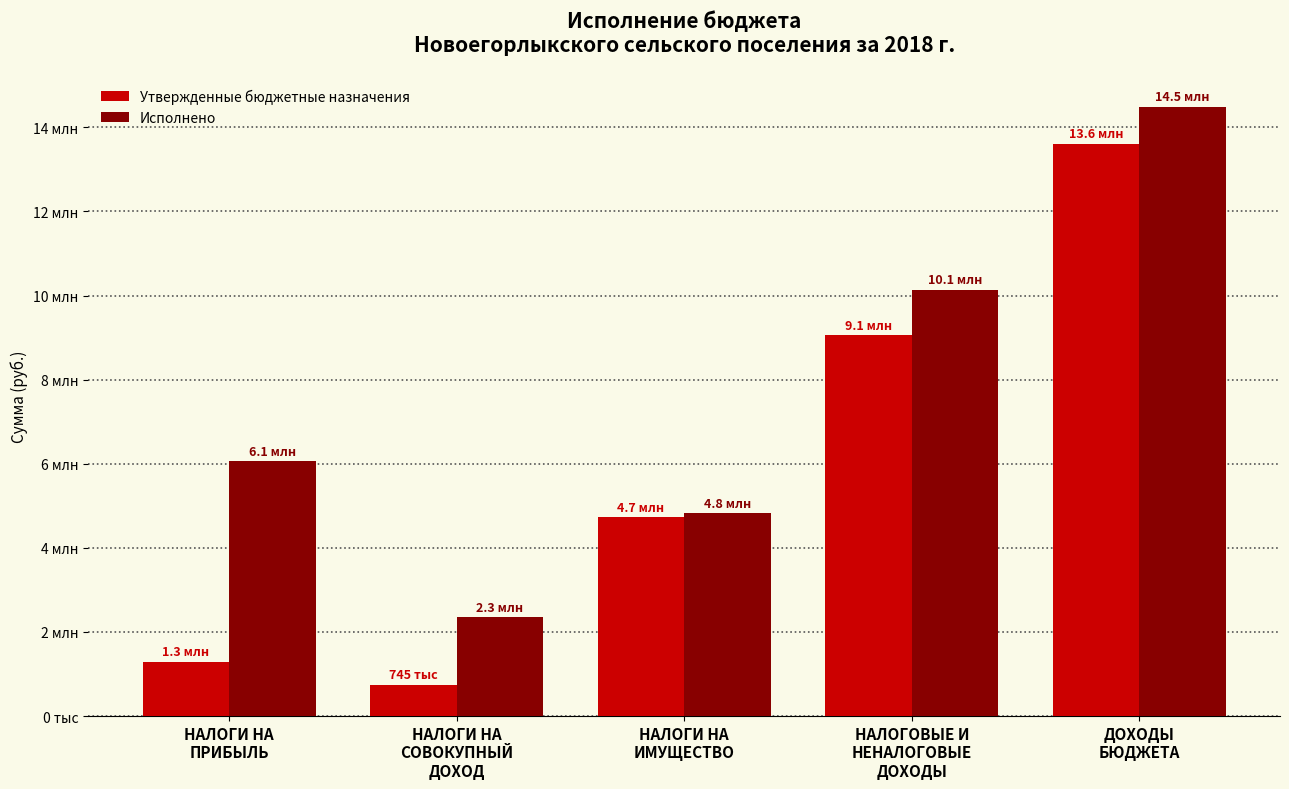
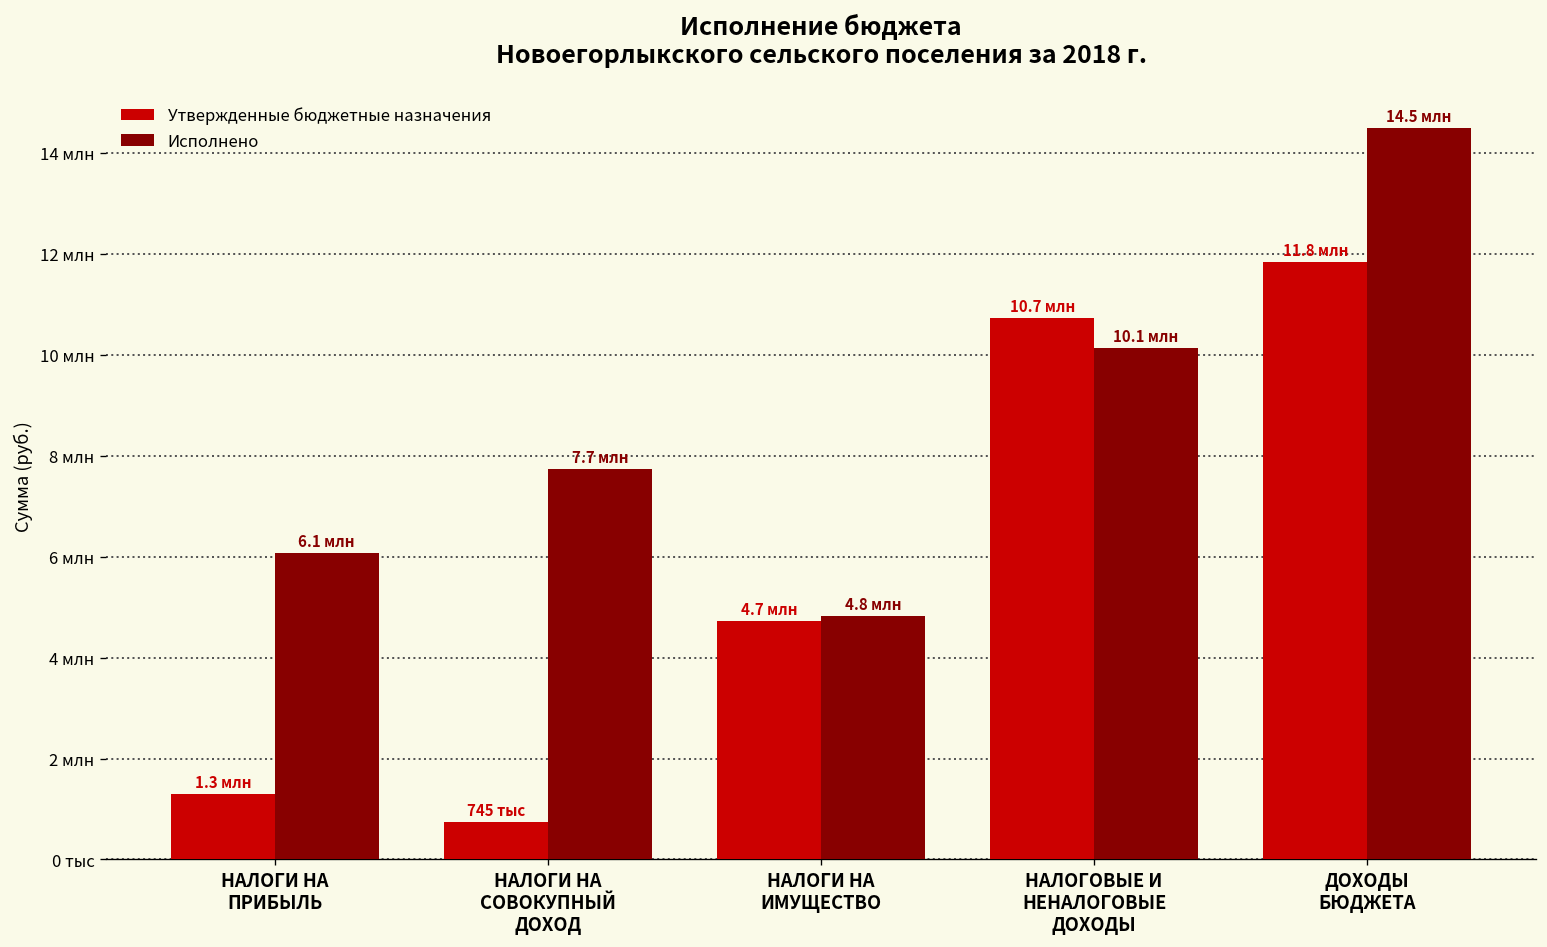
  {
    "Утвержденные бюджетные назначения": {
-     "НАЛОГОВЫЕ И НЕНАЛОГОВЫЕ ДОХОДЫ": 9.1,
-     "ДОХОДЫ БЮДЖЕТА": 13.6
+     "НАЛОГОВЫЕ И НЕНАЛОГОВЫЕ ДОХОДЫ": 10.7,
+     "ДОХОДЫ БЮДЖЕТА": 11.8
    },
    "Исполнено": {
-     "НАЛОГИ НА СОВОКУПНЫЙ ДОХОД": 2.3
+     "НАЛОГИ НА СОВОКУПНЫЙ ДОХОД": 7.7
    }
  }
